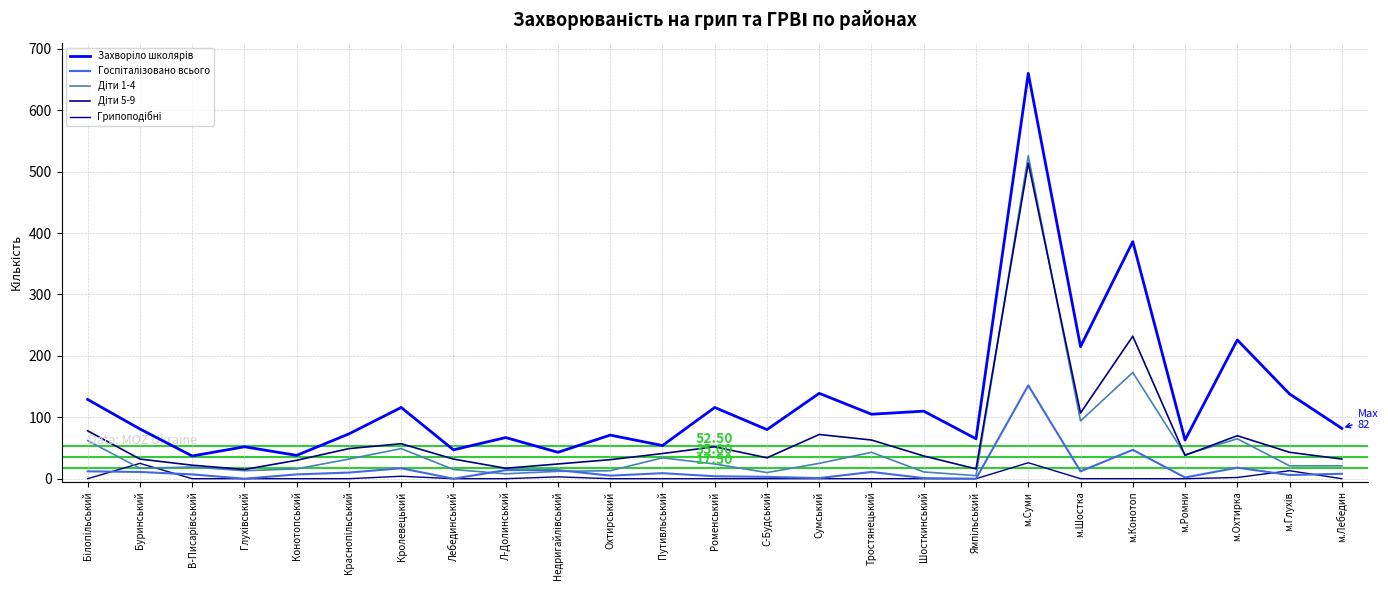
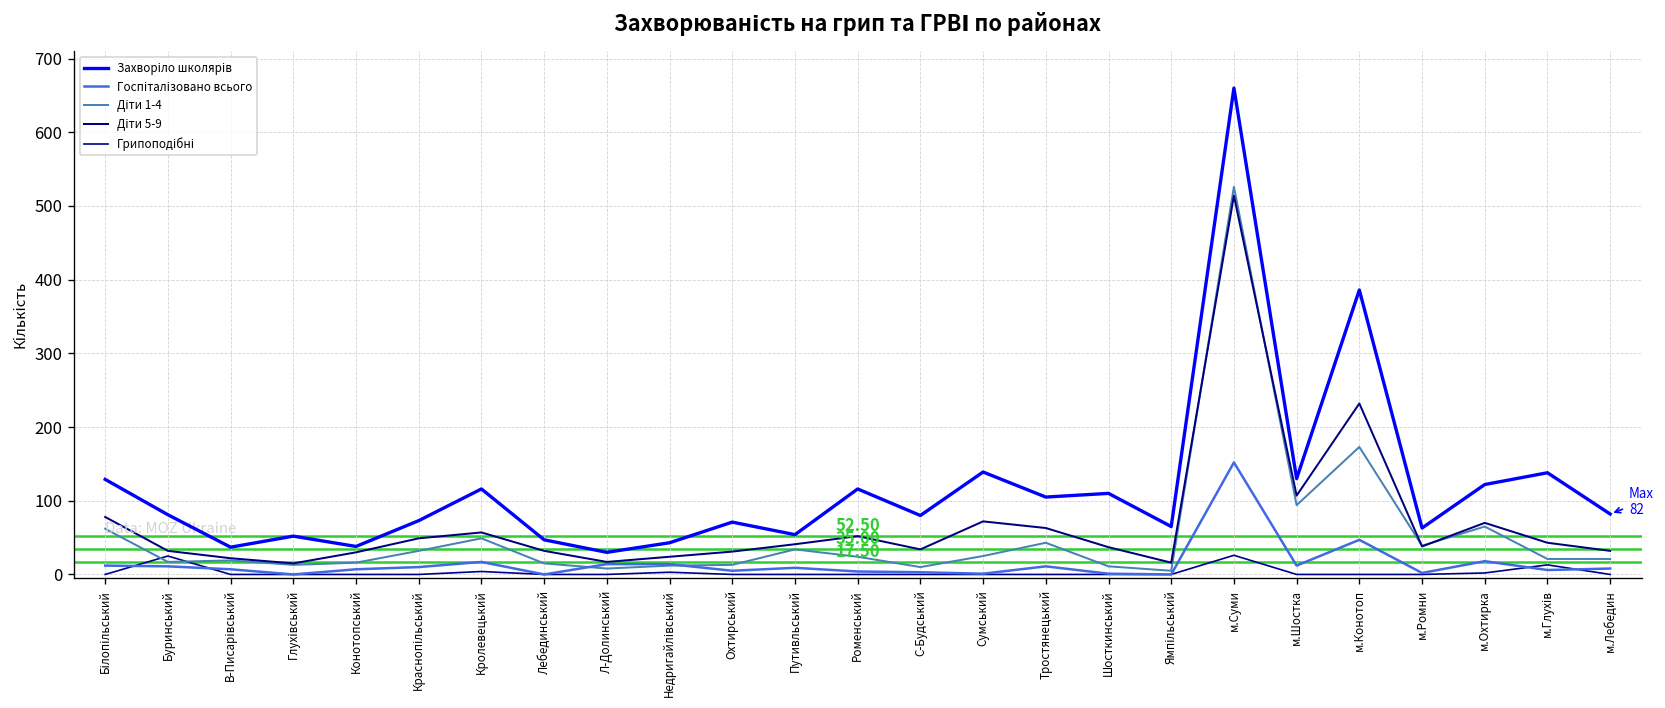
  {
    "Захворіло школярів": {
      "Білопільський": 130,
      "Буринський": 80,
      "В-Писарівський": 40,
      "Глухівський": 50,
      "Конотопський": 40,
      "Краснопільський": 70,
      "Кролевецький": 120,
      "Лебединський": 50,
-     "Л-Долинський": 70,
+     "Л-Долинський": 30,
      "Недригайлівський": 40,
      "Охтирський": 70,
      "Путивльський": 50,
      "Роменський": 120,
      "С-Будський": 80,
      "Сумський": 140,
      "Тростянецький": 110,
      "Шосткинський": 110,
      "Ямпільський": 70,
      "м.Суми": 660,
-     "м.Шостка": 220,
+     "м.Шостка": 130,
      "м.Конотоп": 390,
      "м.Ромни": 60,
-     "м.Охтирка": 230,
+     "м.Охтирка": 120,
      "м.Глухів": 140
    }
  }
